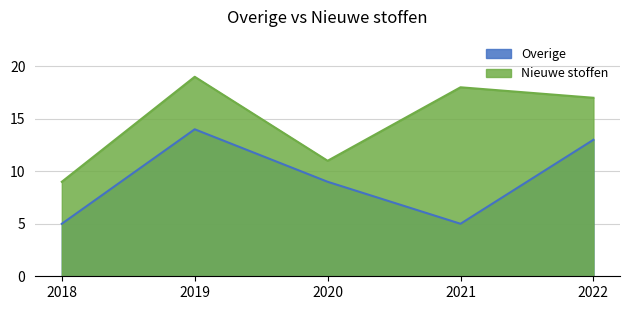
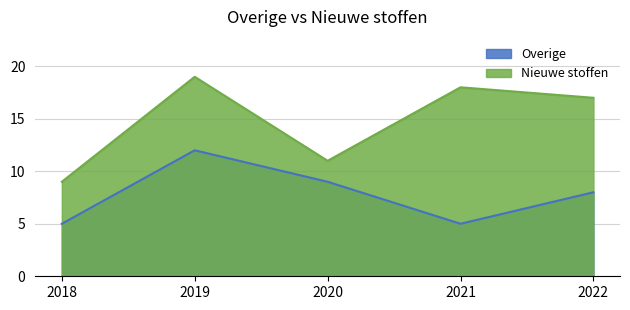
  {
    "Overige": {
      "2018": 5,
-     "2019": 14,
+     "2019": 12,
      "2020": 9,
      "2021": 5,
-     "2022": 13
+     "2022": 8
    },
    "Nieuwe stoffen": {
      "2018": 9,
      "2019": 19,
      "2020": 11,
      "2021": 18,
      "2022": 17
    }
  }
